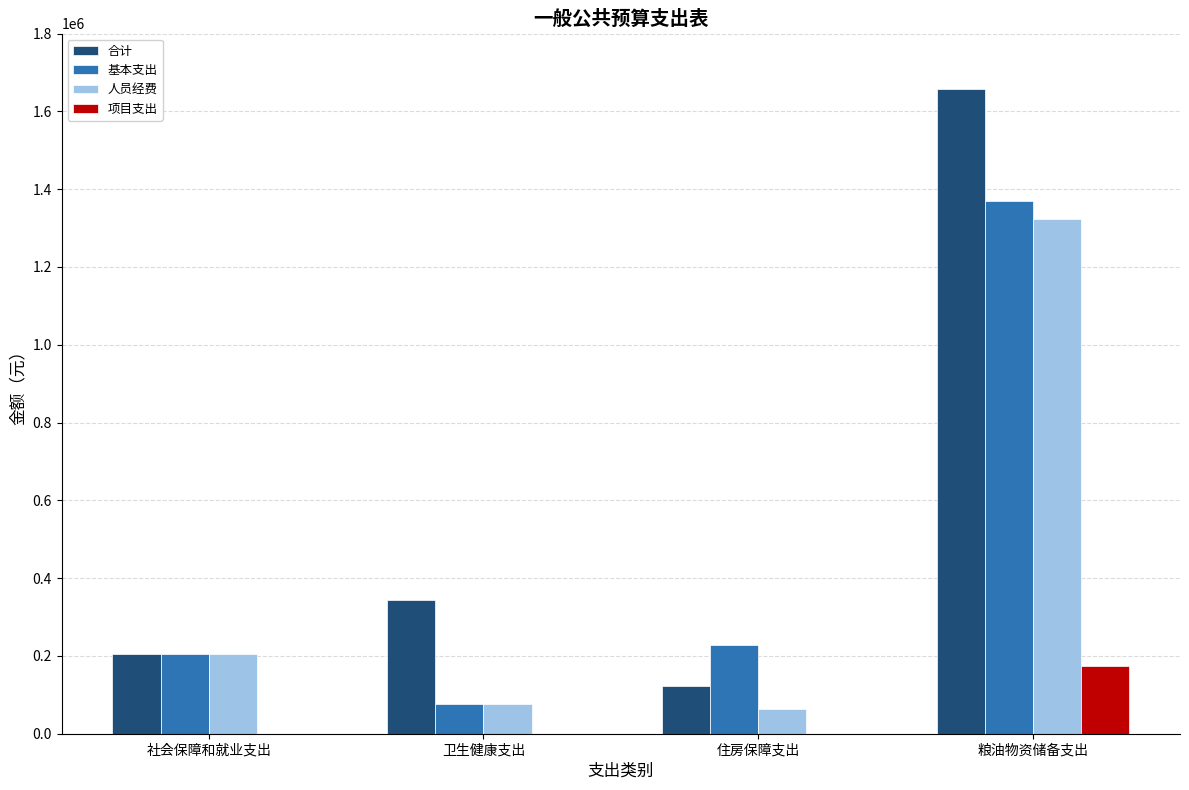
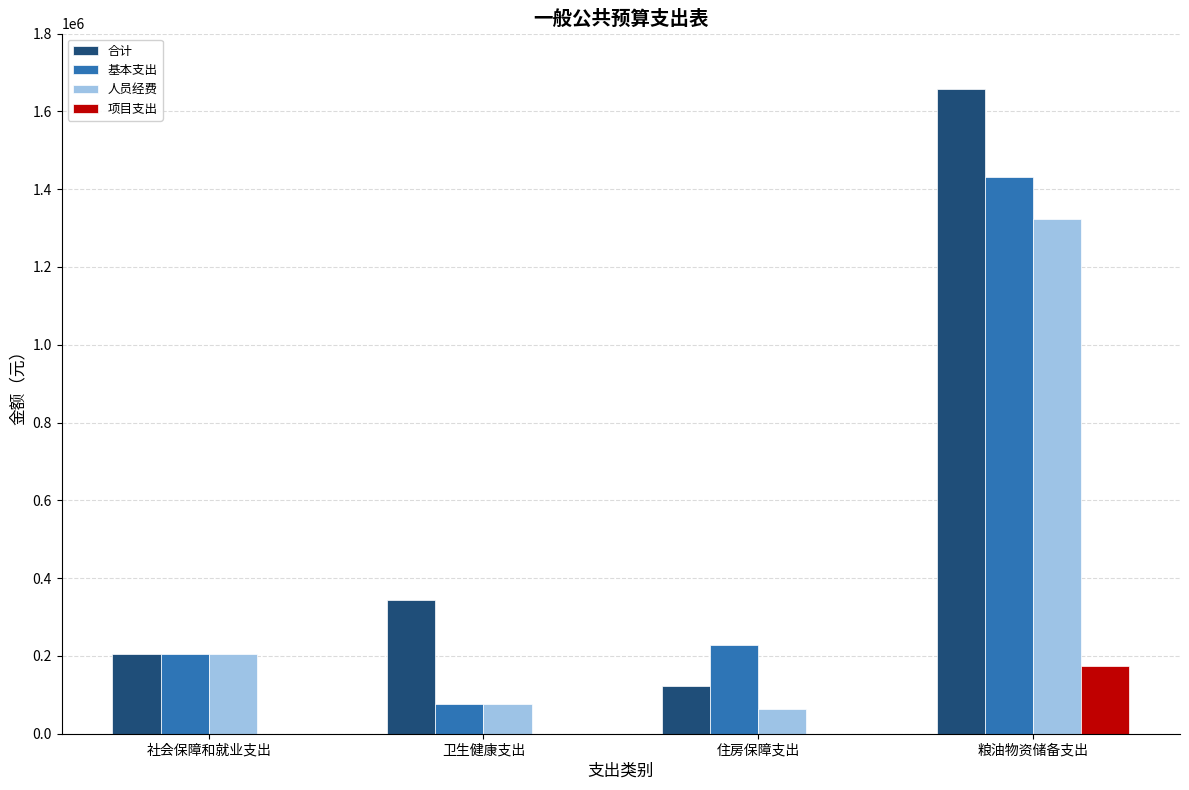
  {
    "合计": {
      "社会保障和就业支出": 210000,
      "卫生健康支出": 340000,
      "住房保障支出": 120000,
      "粮油物资储备支出": 1660000
    },
    "基本支出": {
      "社会保障和就业支出": 210000,
      "卫生健康支出": 80000,
      "住房保障支出": 230000,
-     "粮油物资储备支出": 1370000
+     "粮油物资储备支出": 1430000
    },
    "人员经费": {
      "社会保障和就业支出": 210000,
      "卫生健康支出": 80000,
      "住房保障支出": 60000,
      "粮油物资储备支出": 1320000
    },
    "项目支出": {
      "社会保障和就业支出": 0,
      "卫生健康支出": 0,
      "住房保障支出": 0,
      "粮油物资储备支出": 170000
    }
  }
